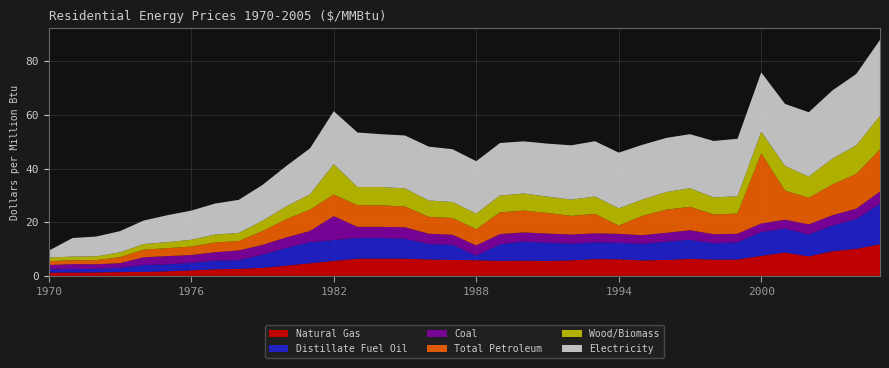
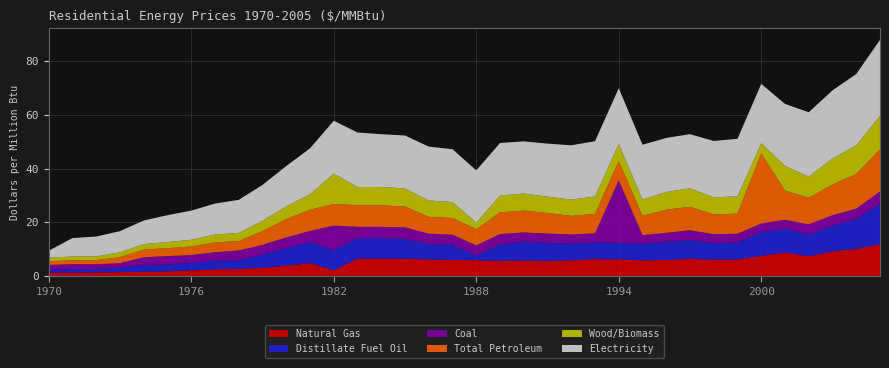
  {
    "Natural Gas": {
      "1970": 1,
      "1976": 2,
-     "1982": 6,
+     "1982": 2,
      "1988": 6,
      "1994": 6,
      "2000": 7
    },
    "Distillate Fuel Oil": {
      "1970": 1,
      "1976": 3,
      "1982": 8,
      "1988": 2,
      "1994": 6,
      "2000": 9
    },
    "Coal": {
      "1970": 2,
      "1976": 3,
      "1982": 9,
      "1988": 4,
-     "1994": 3,
+     "1994": 23,
      "2000": 3
    },
    "Total Petroleum": {
      "1970": 1,
      "1976": 3,
      "1982": 8,
      "1988": 6,
-     "1994": 3,
+     "1994": 7,
      "2000": 26
    },
    "Wood/Biomass": {
      "1970": 1,
      "1976": 3,
      "1982": 11,
-     "1988": 6,
+     "1988": 2,
      "1994": 6,
-     "2000": 8
+     "2000": 4
    },
    "Electricity": {
      "1970": 3,
      "1976": 11,
      "1982": 20,
      "1988": 20,
      "1994": 21,
      "2000": 22
    }
  }
